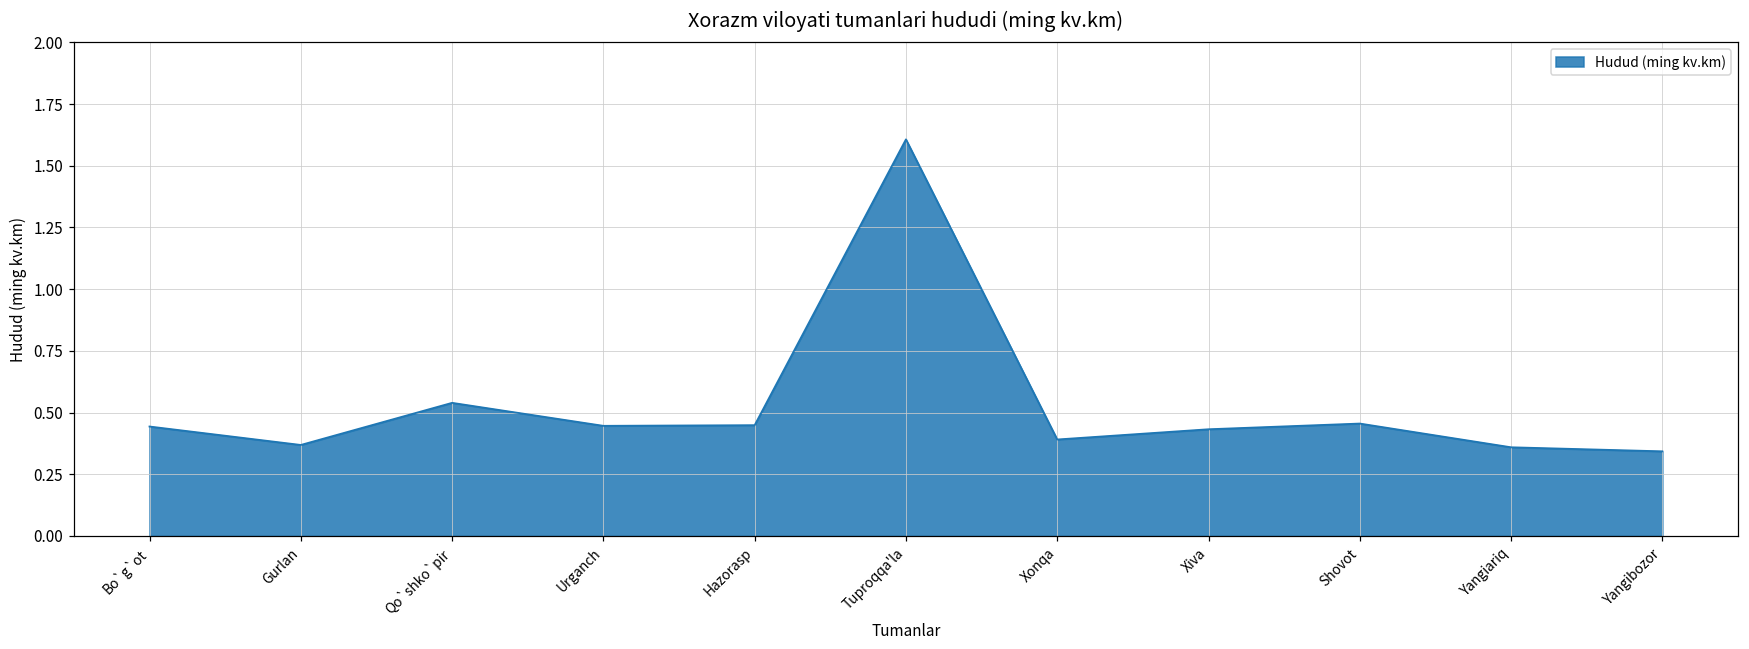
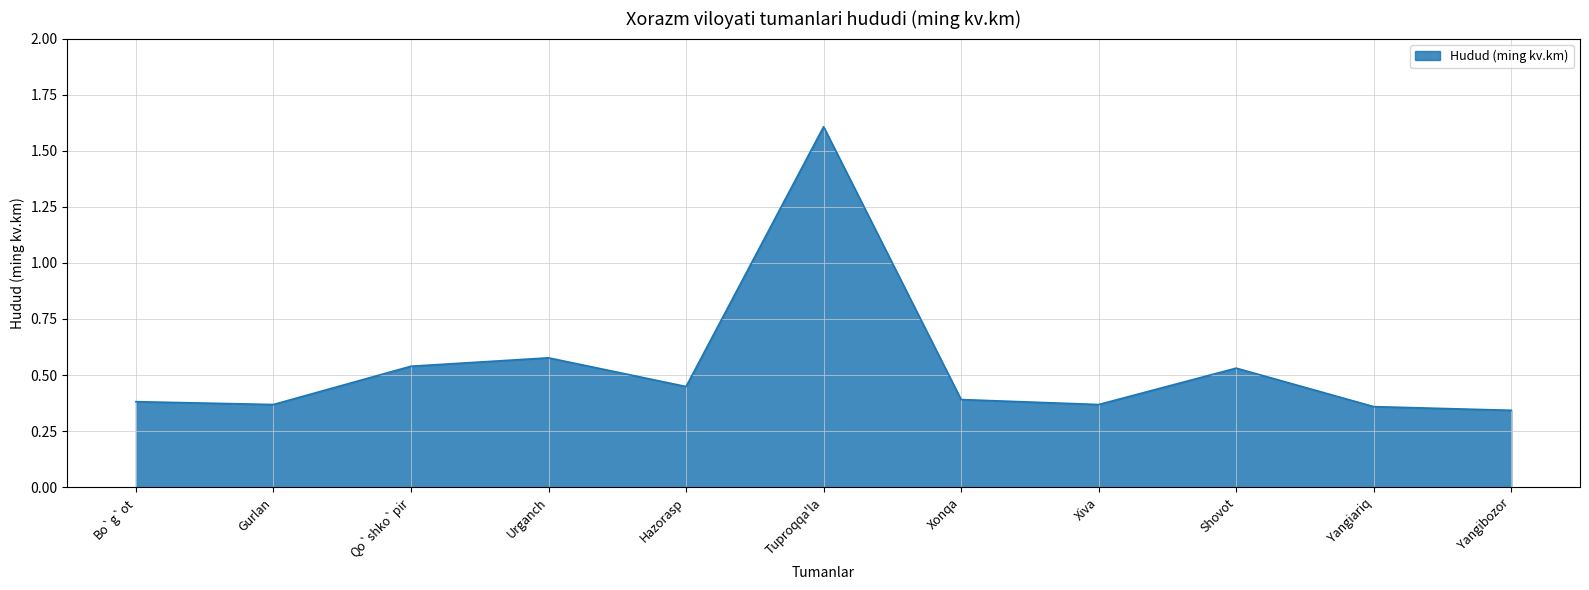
  {
-   "Bo`g`ot": 0.44,
+   "Bo`g`ot": 0.38,
    "Gurlan": 0.37,
    "Qo`shko`pir": 0.54,
-   "Urganch": 0.45,
+   "Urganch": 0.58,
    "Hazorasp": 0.45,
    "Tuproqqa'la": 1.61,
    "Xonqa": 0.39,
-   "Xiva": 0.43,
-   "Shovot": 0.46,
+   "Xiva": 0.37,
+   "Shovot": 0.53,
    "Yangiariq": 0.36,
    "Yangibozor": 0.34
  }
